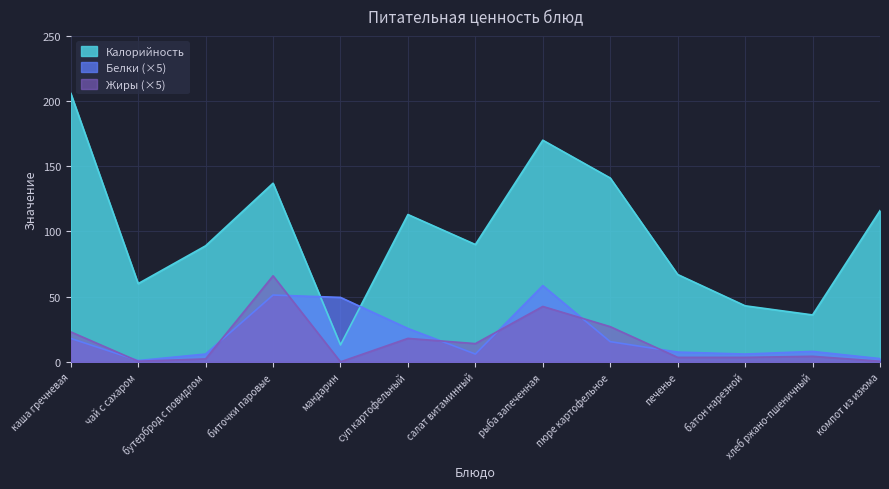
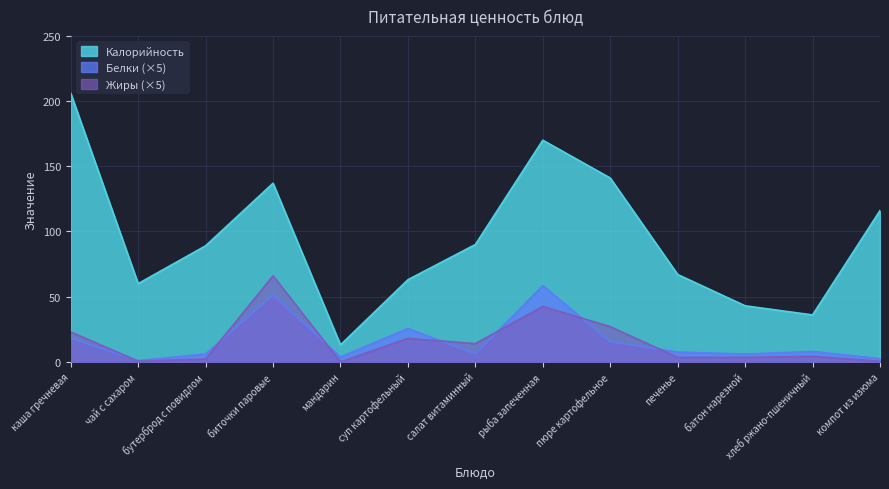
  {
    "Калорийность": {
      "каша гречневая": 206,
      "чай с сахаром": 60,
      "бутерброд с повидлом": 89,
      "биточки паровые": 137,
      "мандарин": 13,
-     "суп картофельный": 113,
+     "суп картофельный": 63,
      "салат витаминный": 90,
      "рыба запеченная": 170,
      "пюре картофельное": 141,
      "печенье": 67,
      "батон нарезной": 43,
      "хлеб ржано-пшеничный": 36,
      "компот из изюма": 116
    },
    "Белки (×5)": {
      "каша гречневая": 18,
      "бутерброд с повидлом": 6,
      "биточки паровые": 51,
-     "мандарин": 49,
+     "мандарин": 4,
      "суп картофельный": 26,
      "салат витаминный": 6,
      "рыба запеченная": 59,
      "пюре картофельное": 16,
      "печенье": 8,
      "батон нарезной": 6,
      "хлеб ржано-пшеничный": 8,
      "компот из изюма": 3
    },
    "Жиры (×5)": {
      "каша гречневая": 23,
      "бутерброд с повидлом": 2,
      "биточки паровые": 66,
      "мандарин": 0,
      "суп картофельный": 18,
      "салат витаминный": 14,
      "рыба запеченная": 43,
      "пюре картофельное": 27,
      "печенье": 3,
      "батон нарезной": 3,
      "хлеб ржано-пшеничный": 4,
      "компот из изюма": 1
    }
  }
